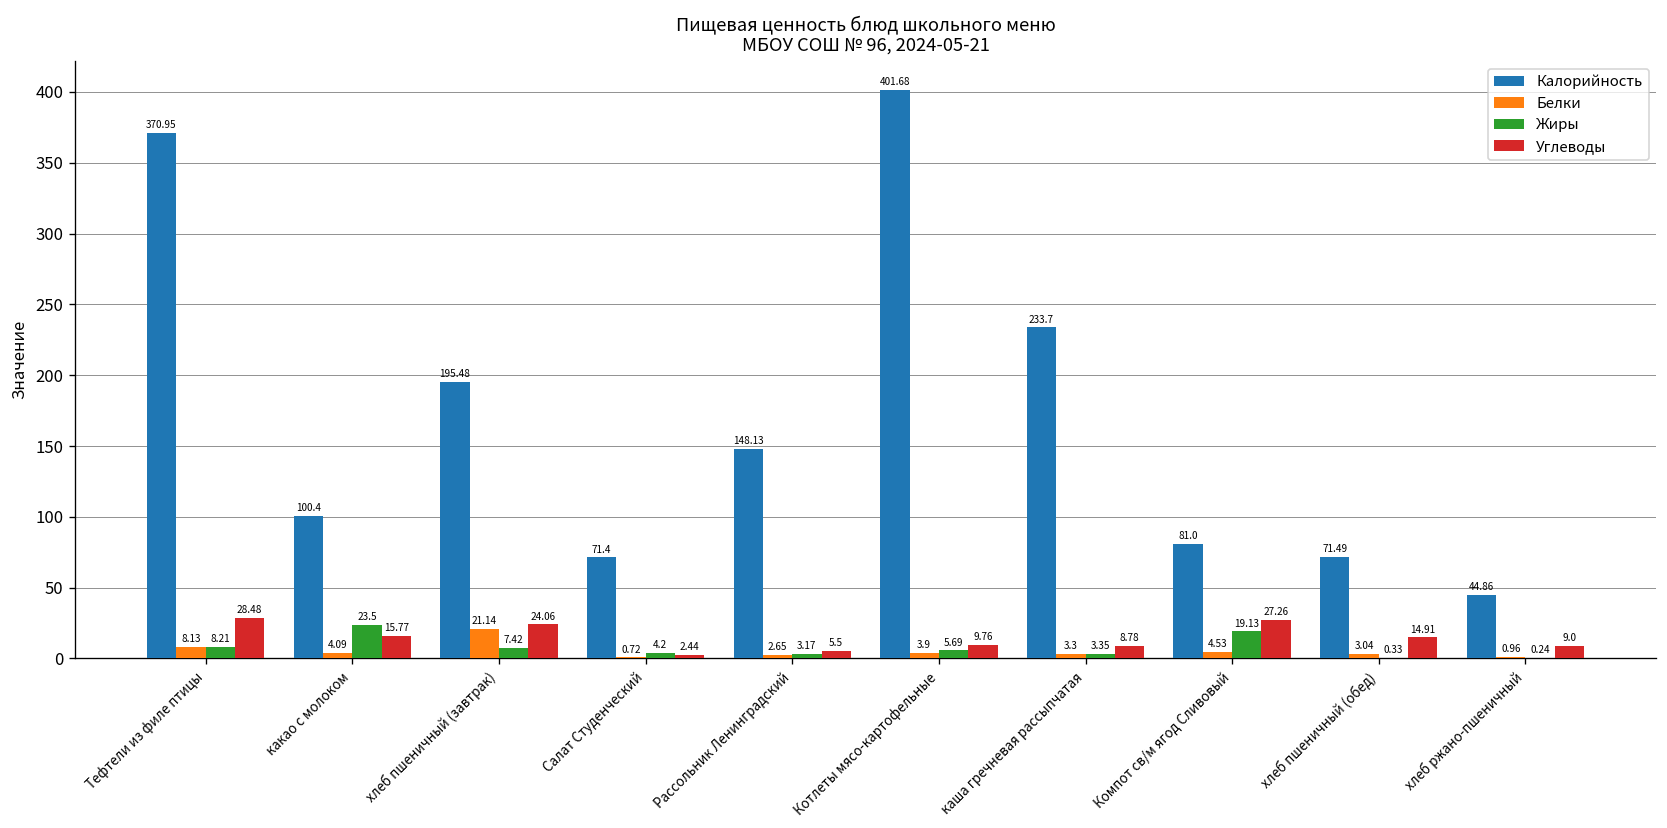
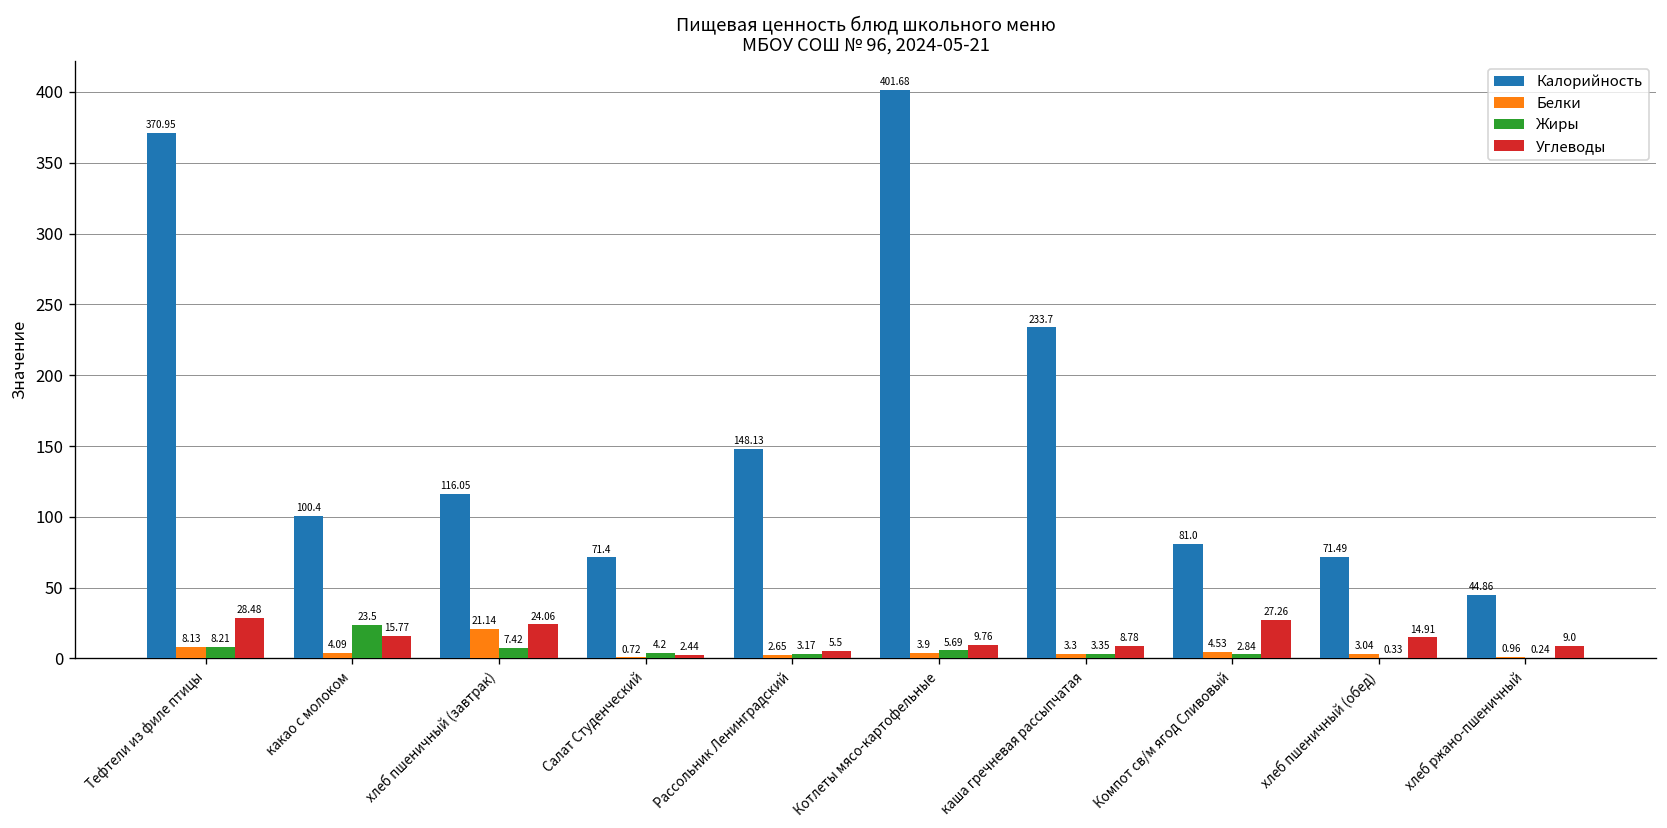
  {
    "Калорийность": {
      "Тефтели из филе птицы": 370.95,
      "какао с молоком": 100.4,
-     "хлеб пшеничный (завтрак)": 195.48,
+     "хлеб пшеничный (завтрак)": 116.05,
      "Салат Студенческий": 71.4,
      "Рассольник Ленинградский": 148.13,
      "Котлеты мясо-картофельные": 401.68,
      "каша гречневая рассыпчатая": 233.7,
      "Компот св/м ягод Сливовый": 81.0,
      "хлеб пшеничный (обед)": 71.49,
      "хлеб ржано-пшеничный": 44.86
    },
    "Белки": {
      "Тефтели из филе птицы": 8.13,
      "какао с молоком": 4.09,
      "хлеб пшеничный (завтрак)": 21.14,
      "Салат Студенческий": 0.72,
      "Рассольник Ленинградский": 2.65,
      "Котлеты мясо-картофельные": 3.9,
      "каша гречневая рассыпчатая": 3.3,
      "Компот св/м ягод Сливовый": 4.53,
      "хлеб пшеничный (обед)": 3.04,
      "хлеб ржано-пшеничный": 0.96
    },
    "Жиры": {
      "Тефтели из филе птицы": 8.21,
      "какао с молоком": 23.5,
      "хлеб пшеничный (завтрак)": 7.42,
      "Салат Студенческий": 4.2,
      "Рассольник Ленинградский": 3.17,
      "Котлеты мясо-картофельные": 5.69,
      "каша гречневая рассыпчатая": 3.35,
-     "Компот св/м ягод Сливовый": 19.13,
+     "Компот св/м ягод Сливовый": 2.84,
      "хлеб пшеничный (обед)": 0.33,
      "хлеб ржано-пшеничный": 0.24
    },
    "Углеводы": {
      "Тефтели из филе птицы": 28.48,
      "какао с молоком": 15.77,
      "хлеб пшеничный (завтрак)": 24.06,
      "Салат Студенческий": 2.44,
      "Рассольник Ленинградский": 5.5,
      "Котлеты мясо-картофельные": 9.76,
      "каша гречневая рассыпчатая": 8.78,
      "Компот св/м ягод Сливовый": 27.26,
      "хлеб пшеничный (обед)": 14.91,
      "хлеб ржано-пшеничный": 9.0
    }
  }
